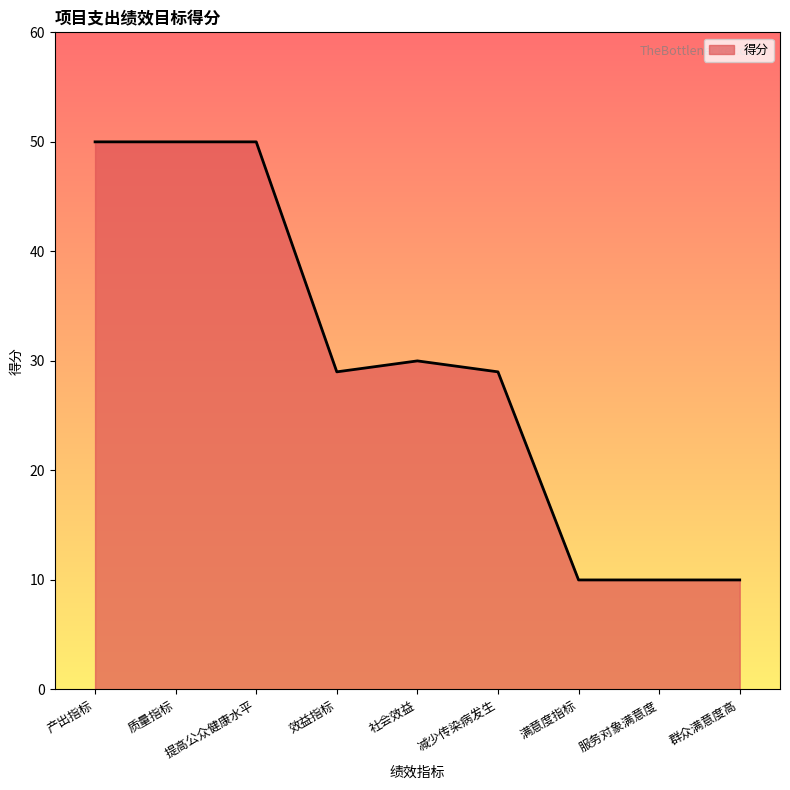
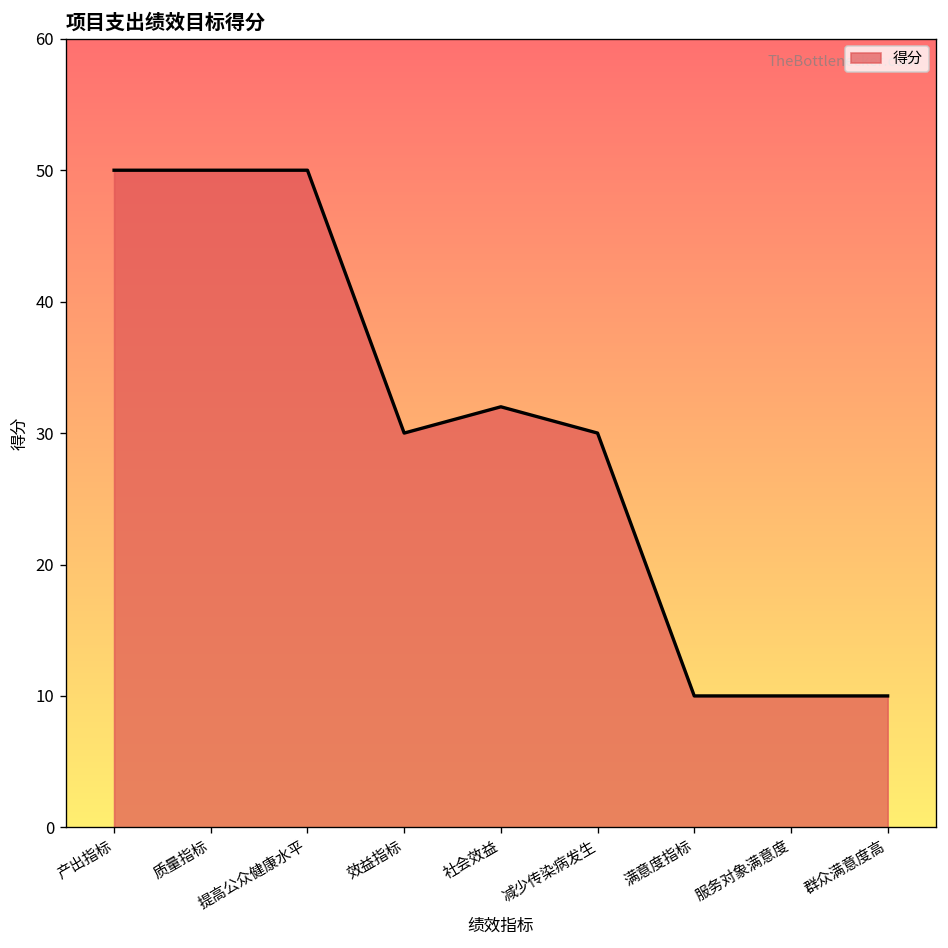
  {
    "产出指标": 50,
    "质量指标": 50,
    "提高公众健康水平": 50,
-   "效益指标": 29,
-   "社会效益": 30,
-   "减少传染病发生": 29,
+   "效益指标": 30,
+   "社会效益": 32,
+   "减少传染病发生": 30,
    "满意度指标": 10,
    "服务对象满意度": 10,
    "群众满意度高": 10
  }
